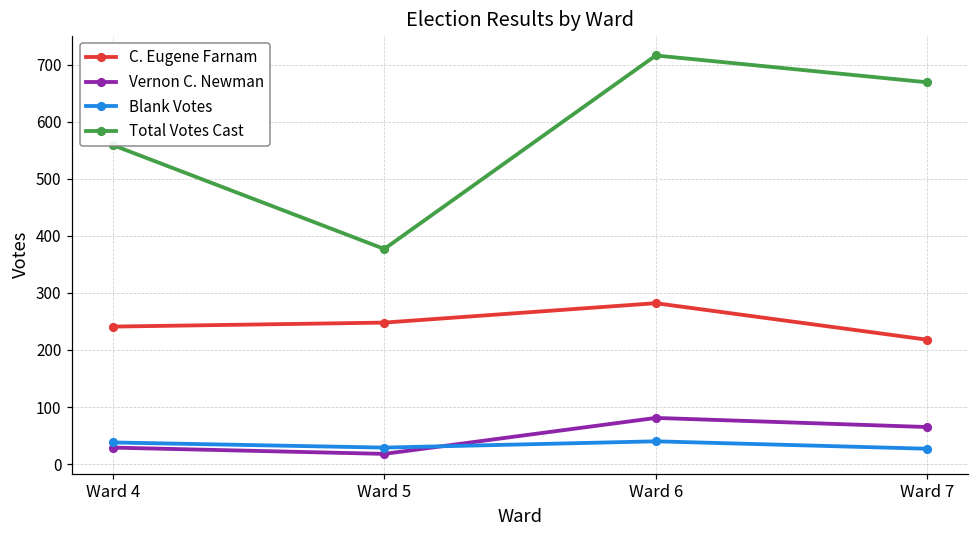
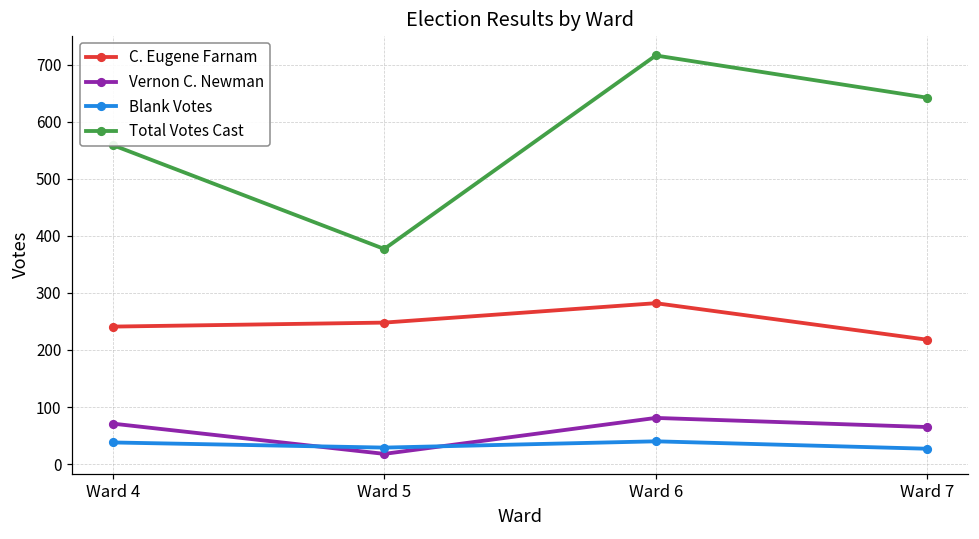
  {
    "C. Eugene Farnam": {
      "Ward 4": 240,
      "Ward 5": 250,
      "Ward 6": 280,
      "Ward 7": 220
    },
    "Vernon C. Newman": {
-     "Ward 4": 30,
+     "Ward 4": 70,
      "Ward 5": 20,
      "Ward 6": 80,
      "Ward 7": 70
    },
    "Blank Votes": {
      "Ward 4": 40,
      "Ward 5": 30,
      "Ward 6": 40,
      "Ward 7": 30
    },
    "Total Votes Cast": {
      "Ward 4": 560,
      "Ward 5": 380,
      "Ward 6": 720,
-     "Ward 7": 670
+     "Ward 7": 640
    }
  }
